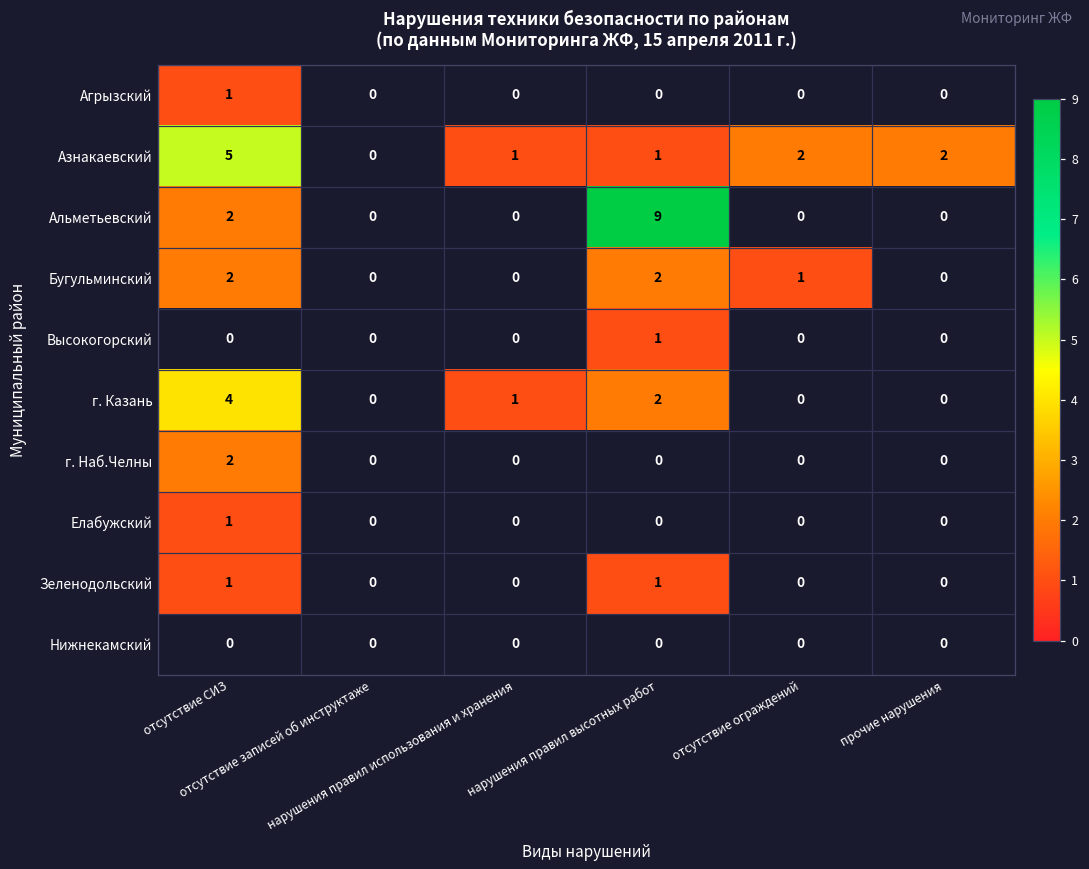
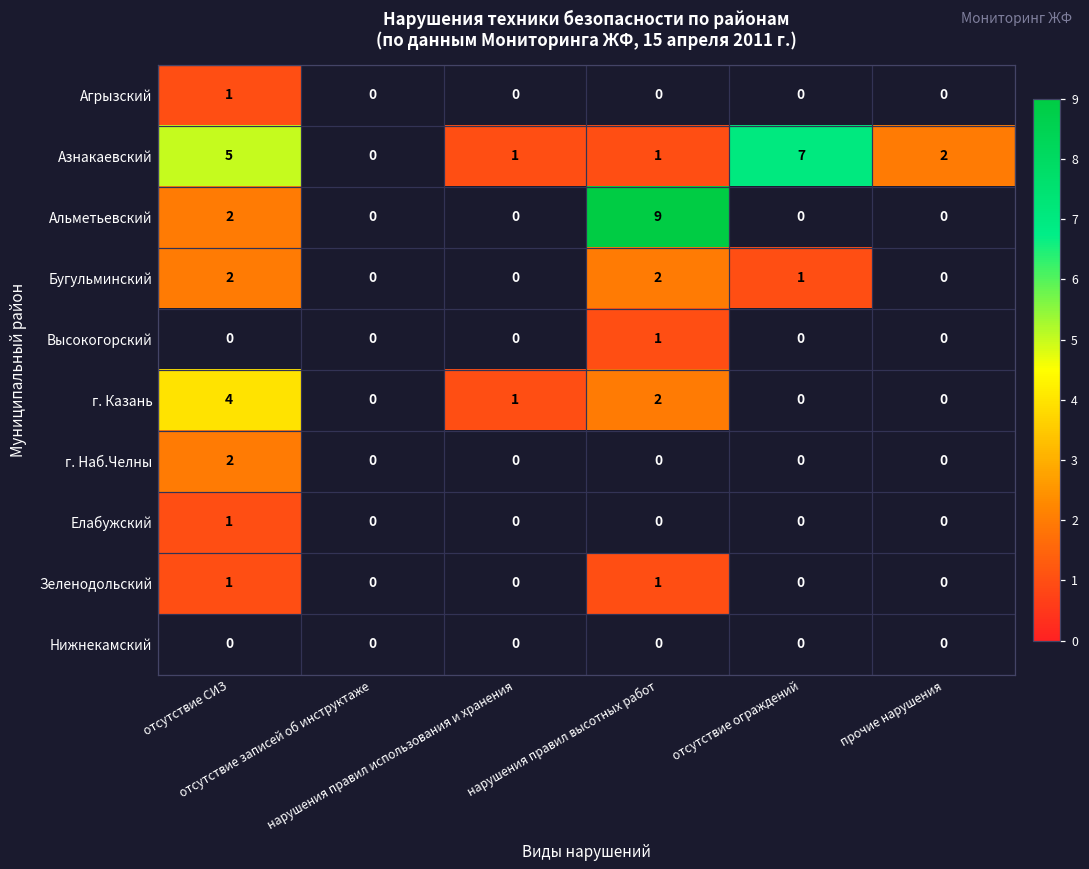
  {
    "Агрызский": {
      "отсутствие СИЗ": 1
    },
    "Азнакаевский": {
      "отсутствие СИЗ": 5,
      "нарушения правил использования и хранения": 1,
      "нарушения правил высотных работ": 1,
-     "отсутствие ограждений": 2,
+     "отсутствие ограждений": 7,
      "прочие нарушения": 2
    },
    "Альметьевский": {
      "отсутствие СИЗ": 2,
      "нарушения правил высотных работ": 9
    },
    "Бугульминский": {
      "отсутствие СИЗ": 2,
      "нарушения правил высотных работ": 2,
      "отсутствие ограждений": 1
    },
    "Высокогорский": {
      "нарушения правил высотных работ": 1
    },
    "г. Казань": {
      "отсутствие СИЗ": 4,
      "нарушения правил использования и хранения": 1,
      "нарушения правил высотных работ": 2
    },
    "г. Наб.Челны": {
      "отсутствие СИЗ": 2
    },
    "Елабужский": {
      "отсутствие СИЗ": 1
    },
    "Зеленодольский": {
      "отсутствие СИЗ": 1,
      "нарушения правил высотных работ": 1
    }
  }
